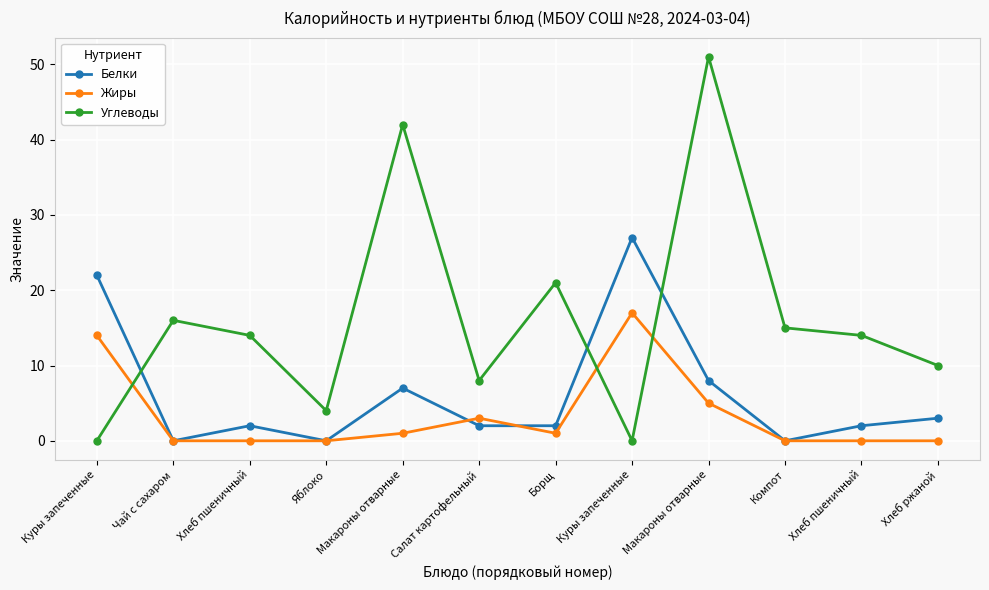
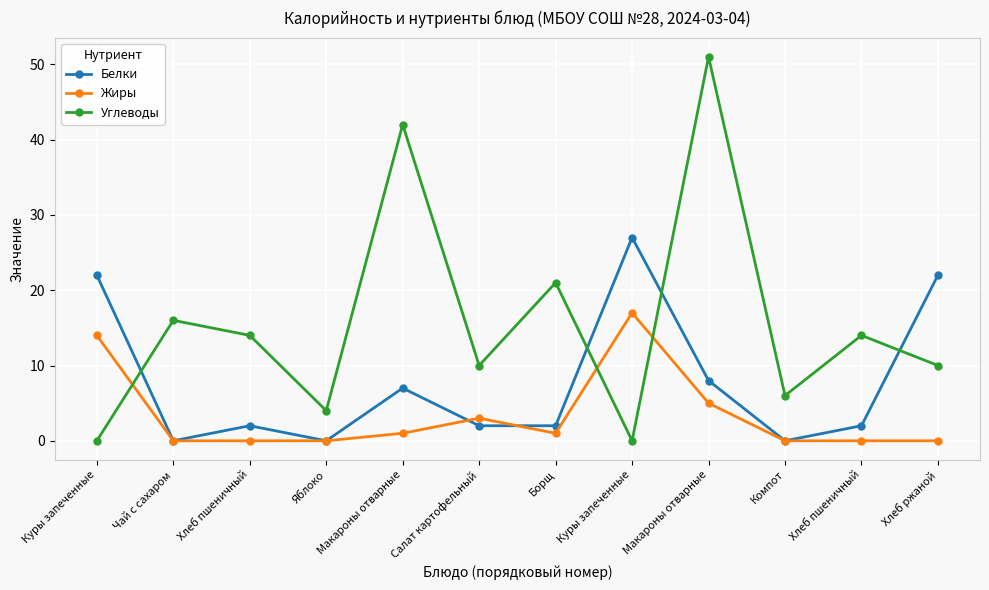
  {
    "Белки": {
      "Салат картофельный": 2,
      "Борщ": 2,
-     "Хлеб ржаной": 3
+     "Хлеб ржаной": 22
    },
    "Жиры": {
      "Салат картофельный": 3,
      "Борщ": 1,
      "Хлеб ржаной": 0
    },
    "Углеводы": {
      "Чай с сахаром": 16,
      "Яблоко": 4,
-     "Салат картофельный": 8,
+     "Салат картофельный": 10,
      "Борщ": 21,
-     "Компот": 15,
+     "Компот": 6,
      "Хлеб ржаной": 10
    }
  }
